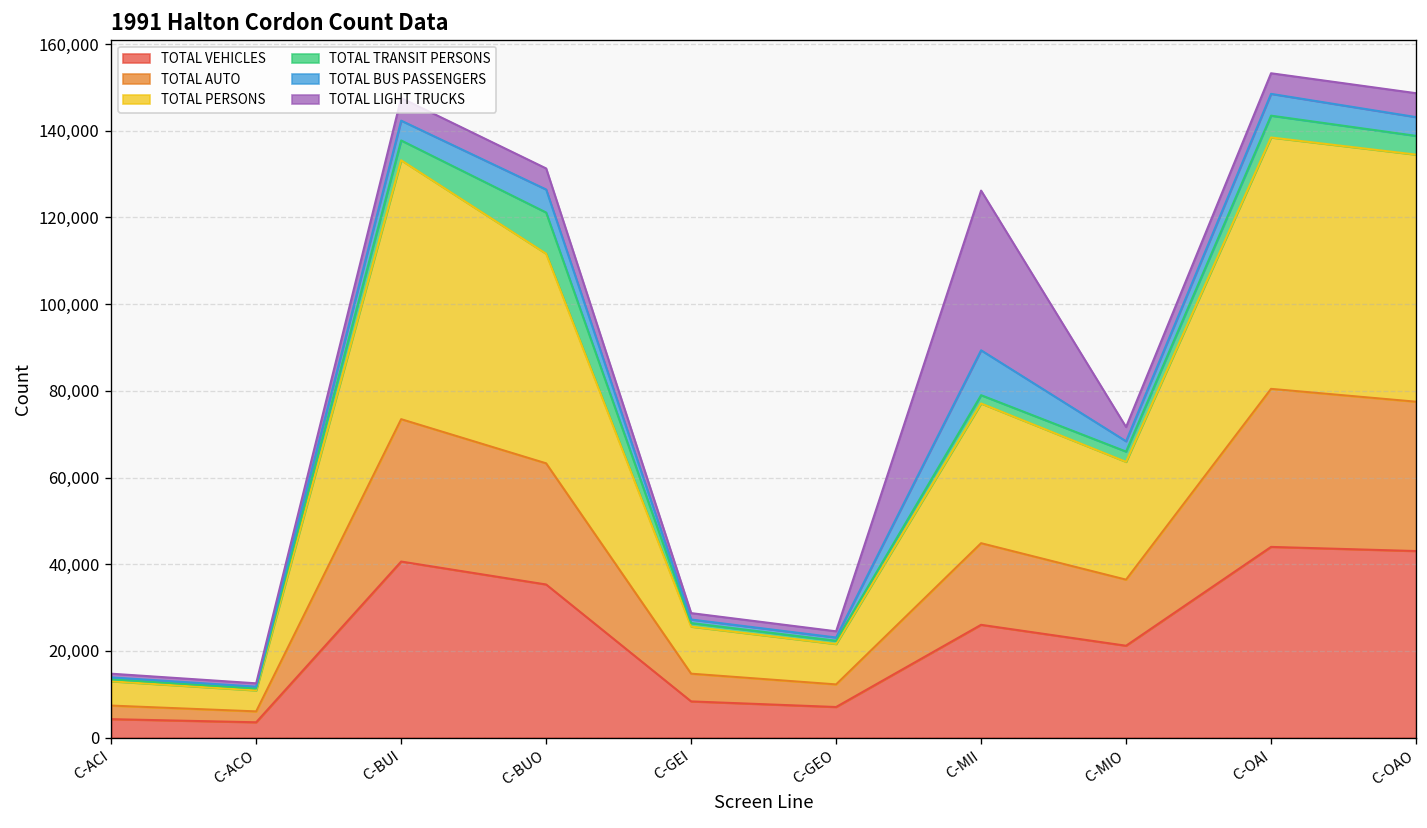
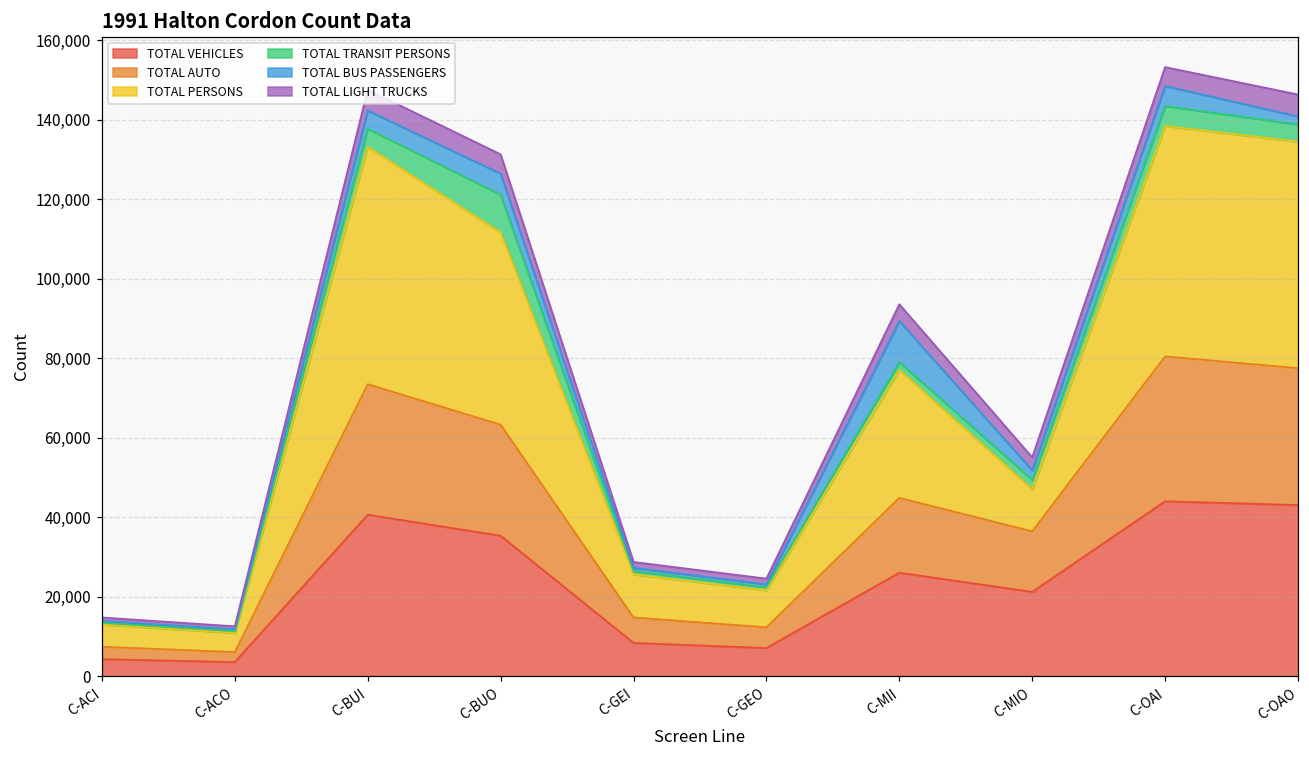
  {
    "TOTAL PERSONS": {
      "C-BUI": "60,000",
      "C-BUO": "48,000",
      "C-GEI": "11,000",
      "C-GEO": "9,000",
      "C-MII": "32,000",
-     "C-MIO": "27,000",
+     "C-MIO": "11,000",
      "C-OAI": "58,000",
      "C-OAO": "57,000"
    },
    "TOTAL TRANSIT PERSONS": {
      "C-BUI": "5,000",
      "C-BUO": "10,000",
      "C-GEI": "1,000",
      "C-GEO": "1,000",
      "C-MII": "2,000",
      "C-MIO": "2,000",
      "C-OAI": "5,000",
      "C-OAO": "4,000"
    },
    "TOTAL BUS PASSENGERS": {
      "C-BUI": "5,000",
      "C-BUO": "5,000",
      "C-GEI": "1,000",
      "C-GEO": "1,000",
      "C-MII": "10,000",
      "C-MIO": "2,000",
      "C-OAI": "5,000",
-     "C-OAO": "4,000"
+     "C-OAO": "2,000"
    },
    "TOTAL LIGHT TRUCKS": {
      "C-ACI": "1,000",
      "C-ACO": "1,000",
      "C-BUO": "5,000",
      "C-GEI": "1,000",
      "C-GEO": "1,000",
-     "C-MII": "37,000",
+     "C-MII": "4,000",
      "C-MIO": "3,000",
      "C-OAI": "5,000",
      "C-OAO": "6,000"
    }
  }
